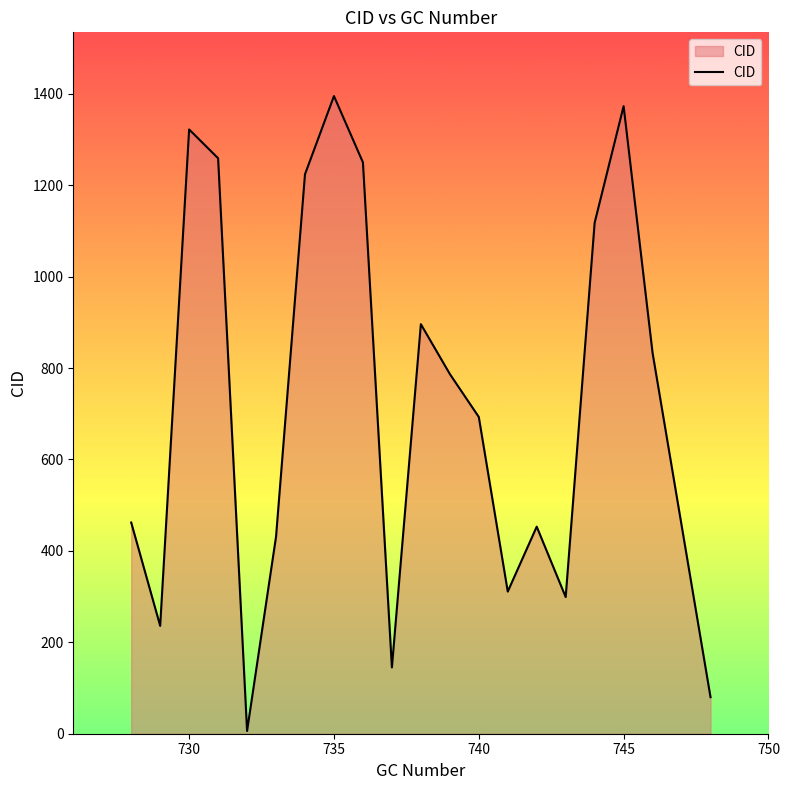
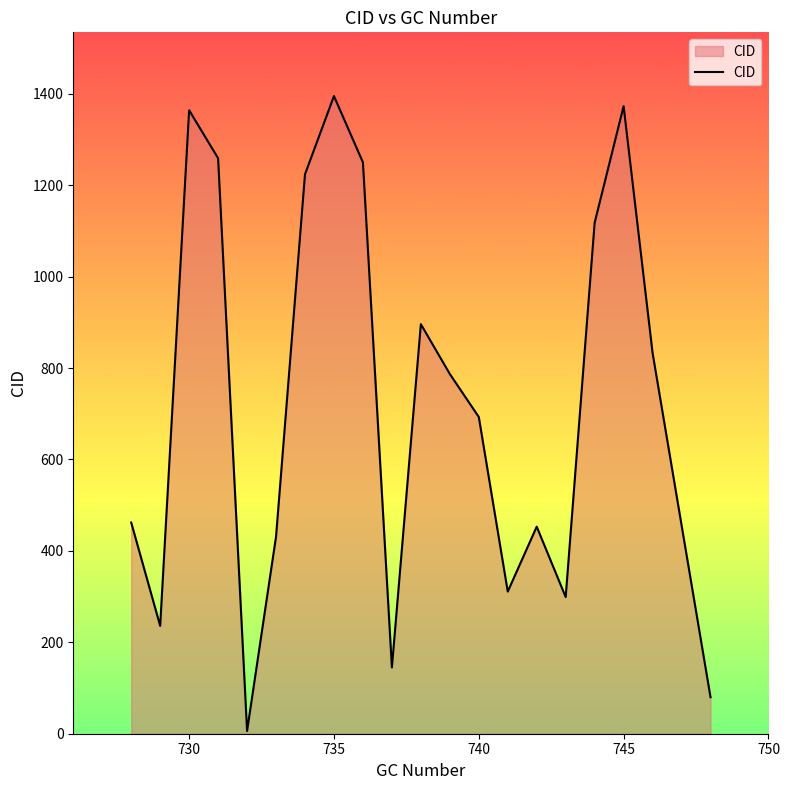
  {
-   "730": 1320,
+   "730": 1360,
    "735": 1400,
    "740": 690,
    "745": 1370
  }
